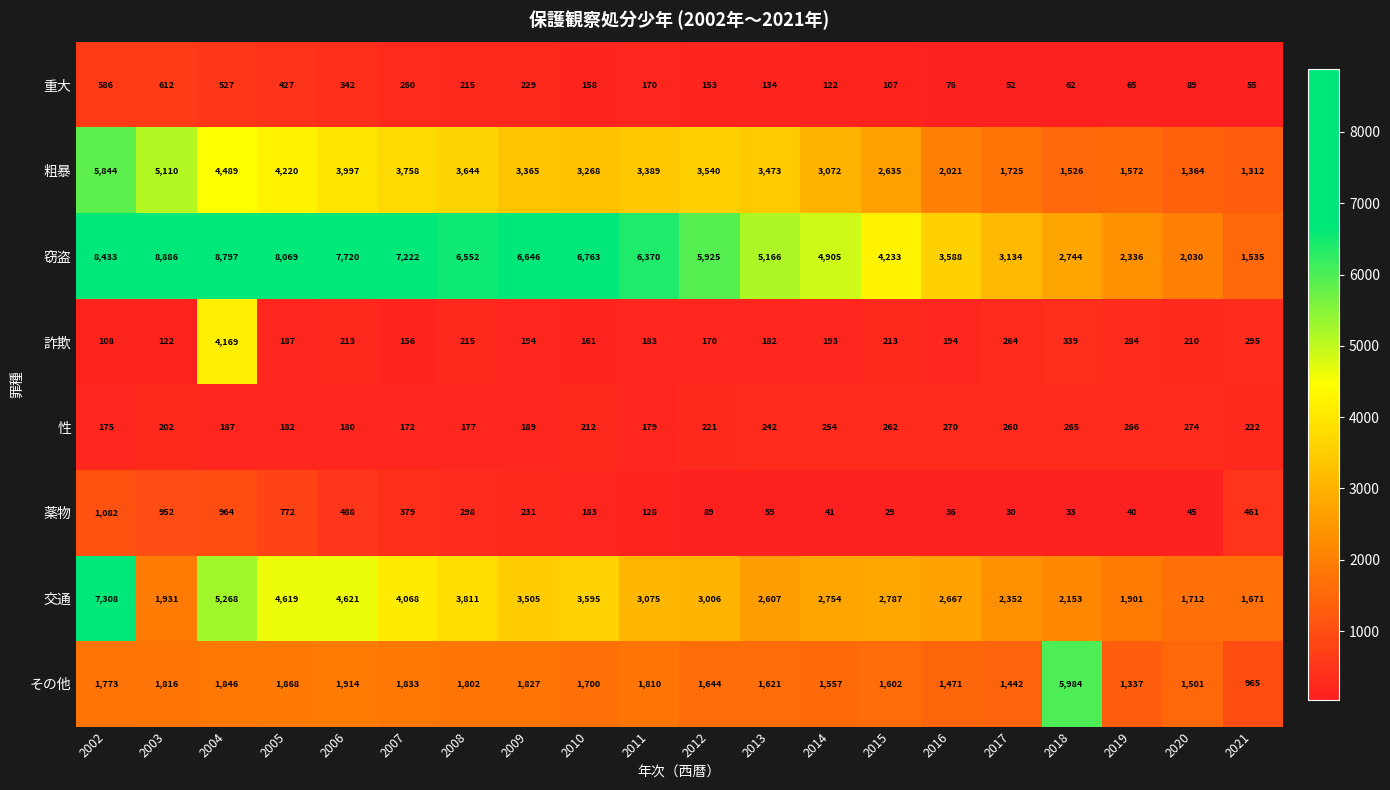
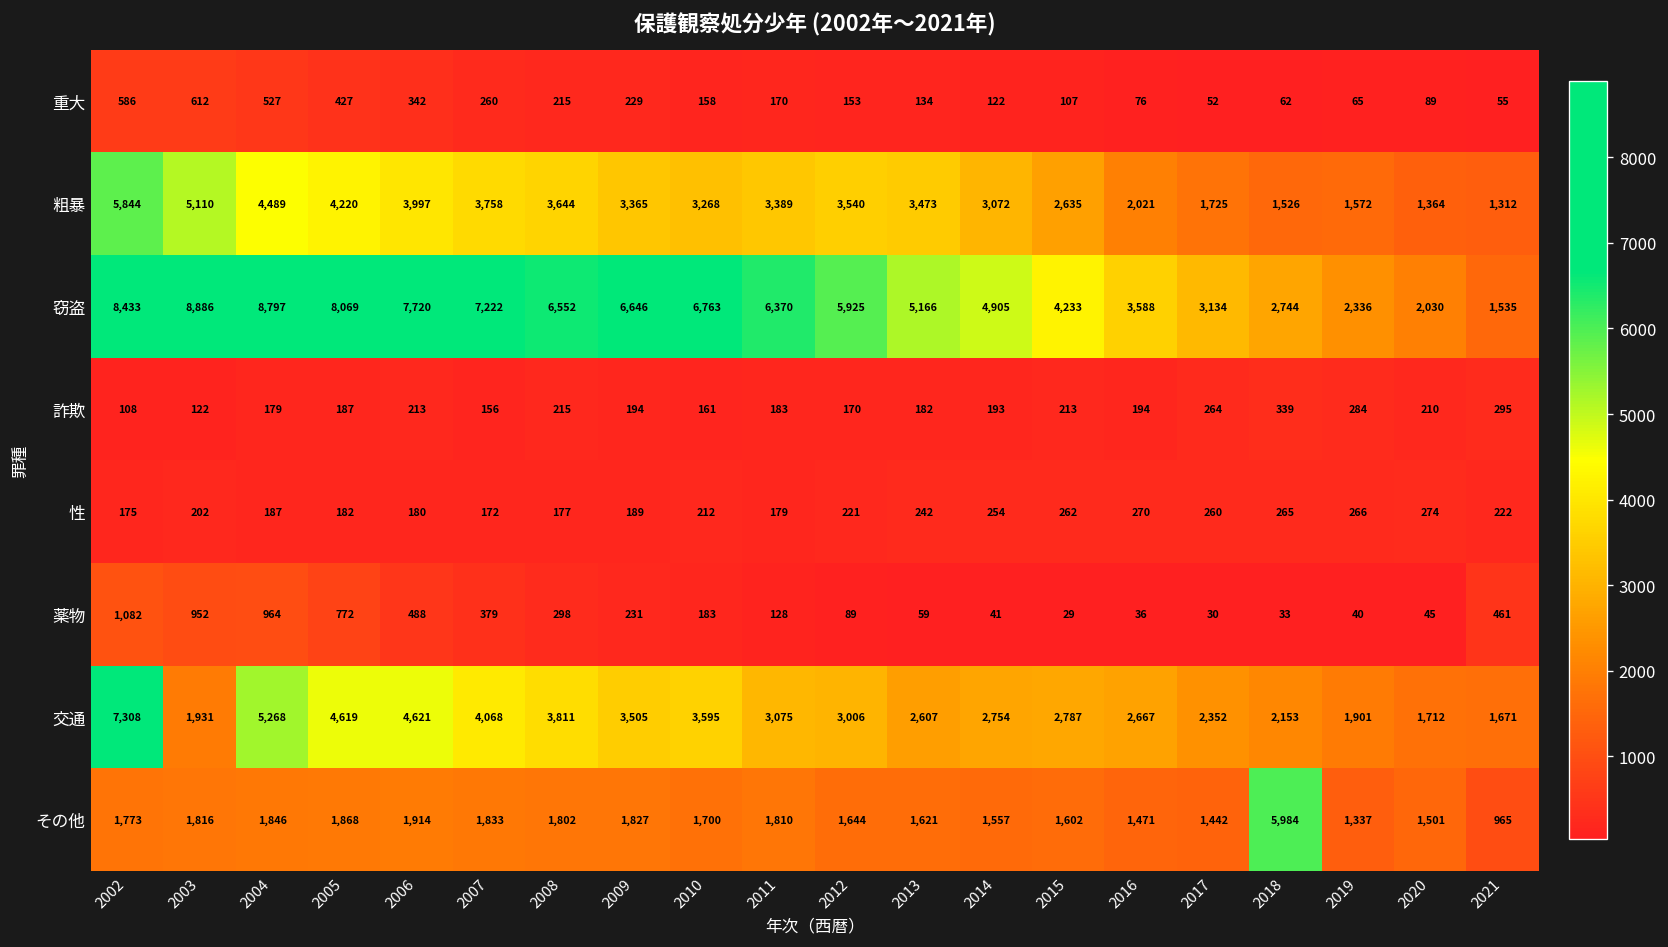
  {
    "重大": {
      "2002": "586",
      "2003": "612",
      "2004": "527",
      "2005": "427",
      "2006": "342",
      "2007": "260",
      "2008": "215",
      "2009": "229",
      "2010": "158",
      "2011": "170",
      "2012": "153",
      "2013": "134",
      "2014": "122",
      "2015": "107",
      "2016": "76",
      "2017": "52",
      "2018": "62",
      "2019": "65",
      "2020": "89",
      "2021": "55"
    },
    "粗暴": {
      "2002": "5,844",
      "2003": "5,110",
      "2004": "4,489",
      "2005": "4,220",
      "2006": "3,997",
      "2007": "3,758",
      "2008": "3,644",
      "2009": "3,365",
      "2010": "3,268",
      "2011": "3,389",
      "2012": "3,540",
      "2013": "3,473",
      "2014": "3,072",
      "2015": "2,635",
      "2016": "2,021",
      "2017": "1,725",
      "2018": "1,526",
      "2019": "1,572",
      "2020": "1,364",
      "2021": "1,312"
    },
    "窃盗": {
      "2002": "8,433",
      "2003": "8,886",
      "2004": "8,797",
      "2005": "8,069",
      "2006": "7,720",
      "2007": "7,222",
      "2008": "6,552",
      "2009": "6,646",
      "2010": "6,763",
      "2011": "6,370",
      "2012": "5,925",
      "2013": "5,166",
      "2014": "4,905",
      "2015": "4,233",
      "2016": "3,588",
      "2017": "3,134",
      "2018": "2,744",
      "2019": "2,336",
      "2020": "2,030",
      "2021": "1,535"
    },
    "詐欺": {
      "2002": "108",
      "2003": "122",
-     "2004": "4,169",
+     "2004": "179",
      "2005": "187",
      "2006": "213",
      "2007": "156",
      "2008": "215",
      "2009": "194",
      "2010": "161",
      "2011": "183",
      "2012": "170",
      "2013": "182",
      "2014": "193",
      "2015": "213",
      "2016": "194",
      "2017": "264",
      "2018": "339",
      "2019": "284",
      "2020": "210",
      "2021": "295"
    },
    "性": {
      "2002": "175",
      "2003": "202",
      "2004": "187",
      "2005": "182",
      "2006": "180",
      "2007": "172",
      "2008": "177",
      "2009": "189",
      "2010": "212",
      "2011": "179",
      "2012": "221",
      "2013": "242",
      "2014": "254",
      "2015": "262",
      "2016": "270",
      "2017": "260",
      "2018": "265",
      "2019": "266",
      "2020": "274",
      "2021": "222"
    },
    "薬物": {
      "2002": "1,082",
      "2003": "952",
      "2004": "964",
      "2005": "772",
      "2006": "488",
      "2007": "379",
      "2008": "298",
      "2009": "231",
      "2010": "183",
      "2011": "128",
      "2012": "89",
      "2013": "59",
      "2014": "41",
      "2015": "29",
      "2016": "36",
      "2017": "30",
      "2018": "33",
      "2019": "40",
      "2020": "45",
      "2021": "461"
    },
    "交通": {
      "2002": "7,308",
      "2003": "1,931",
      "2004": "5,268",
      "2005": "4,619",
      "2006": "4,621",
      "2007": "4,068",
      "2008": "3,811",
      "2009": "3,505",
      "2010": "3,595",
      "2011": "3,075",
      "2012": "3,006",
      "2013": "2,607",
      "2014": "2,754",
      "2015": "2,787",
      "2016": "2,667",
      "2017": "2,352",
      "2018": "2,153",
      "2019": "1,901",
      "2020": "1,712",
      "2021": "1,671"
    },
    "その他": {
      "2002": "1,773",
      "2003": "1,816",
      "2004": "1,846",
      "2005": "1,868",
      "2006": "1,914",
      "2007": "1,833",
      "2008": "1,802",
      "2009": "1,827",
      "2010": "1,700",
      "2011": "1,810",
      "2012": "1,644",
      "2013": "1,621",
      "2014": "1,557",
      "2015": "1,602",
      "2016": "1,471",
      "2017": "1,442",
      "2018": "5,984",
      "2019": "1,337",
      "2020": "1,501",
      "2021": "965"
    }
  }
